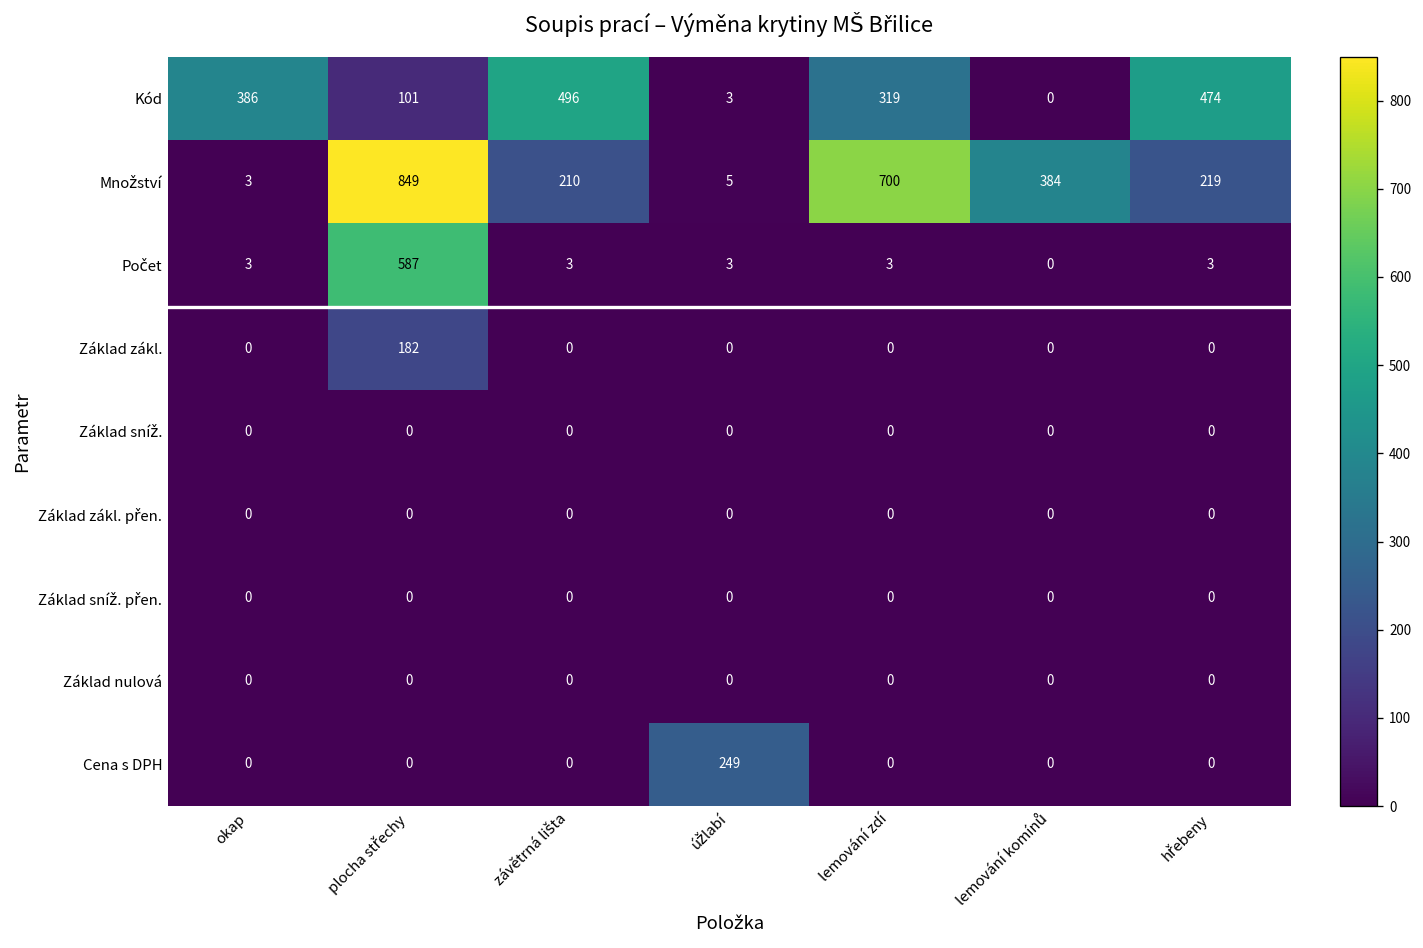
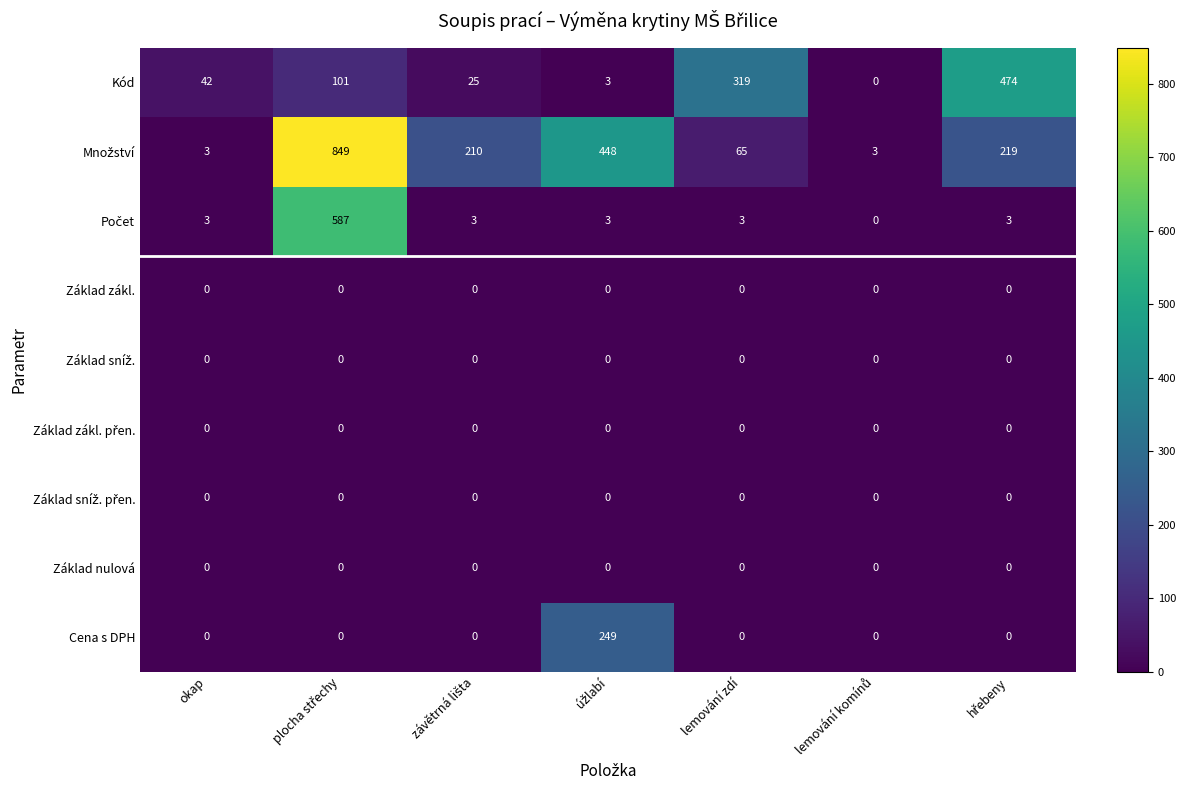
  {
    "Kód": {
-     "okap": 386,
+     "okap": 42,
      "plocha střechy": 101,
-     "závětrná lišta": 496,
+     "závětrná lišta": 25,
      "úžlabí": 3,
      "lemování zdí": 319,
      "lemování komínů": 0,
      "hřebeny": 474
    },
    "Množství": {
      "okap": 3,
      "plocha střechy": 849,
      "závětrná lišta": 210,
-     "úžlabí": 5,
-     "lemování zdí": 700,
-     "lemování komínů": 384,
+     "úžlabí": 448,
+     "lemování zdí": 65,
+     "lemování komínů": 3,
      "hřebeny": 219
    },
    "Počet": {
      "okap": 3,
      "plocha střechy": 587,
      "závětrná lišta": 3,
      "úžlabí": 3,
      "lemování zdí": 3,
      "lemování komínů": 0,
      "hřebeny": 3
    },
    "Základ zákl.": {
      "okap": 0,
-     "plocha střechy": 182,
+     "plocha střechy": 0,
      "závětrná lišta": 0,
      "úžlabí": 0,
      "lemování zdí": 0,
      "lemování komínů": 0,
      "hřebeny": 0
    },
    "Základ sníž.": {
      "okap": 0,
      "plocha střechy": 0,
      "závětrná lišta": 0,
      "úžlabí": 0,
      "lemování zdí": 0,
      "lemování komínů": 0,
      "hřebeny": 0
    },
    "Základ zákl. přen.": {
      "okap": 0,
      "plocha střechy": 0,
      "závětrná lišta": 0,
      "úžlabí": 0,
      "lemování zdí": 0,
      "lemování komínů": 0,
      "hřebeny": 0
    },
    "Základ sníž. přen.": {
      "okap": 0,
      "plocha střechy": 0,
      "závětrná lišta": 0,
      "úžlabí": 0,
      "lemování zdí": 0,
      "lemování komínů": 0,
      "hřebeny": 0
    },
    "Základ nulová": {
      "okap": 0,
      "plocha střechy": 0,
      "závětrná lišta": 0,
      "úžlabí": 0,
      "lemování zdí": 0,
      "lemování komínů": 0,
      "hřebeny": 0
    },
    "Cena s DPH": {
      "okap": 0,
      "plocha střechy": 0,
      "závětrná lišta": 0,
      "úžlabí": 249,
      "lemování zdí": 0,
      "lemování komínů": 0,
      "hřebeny": 0
    }
  }
